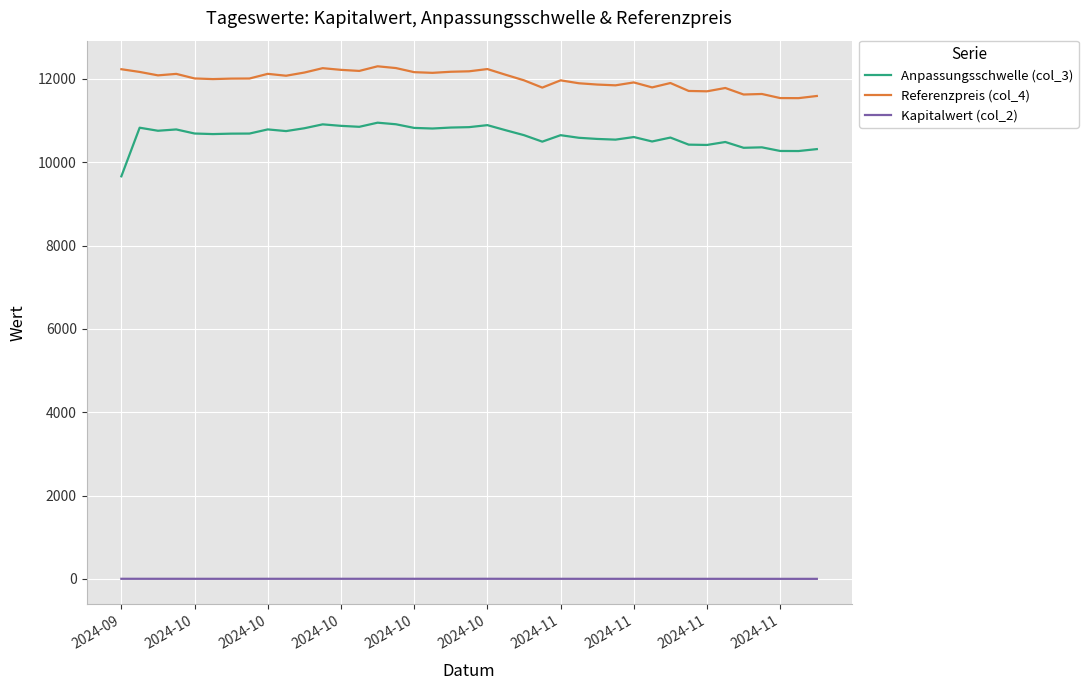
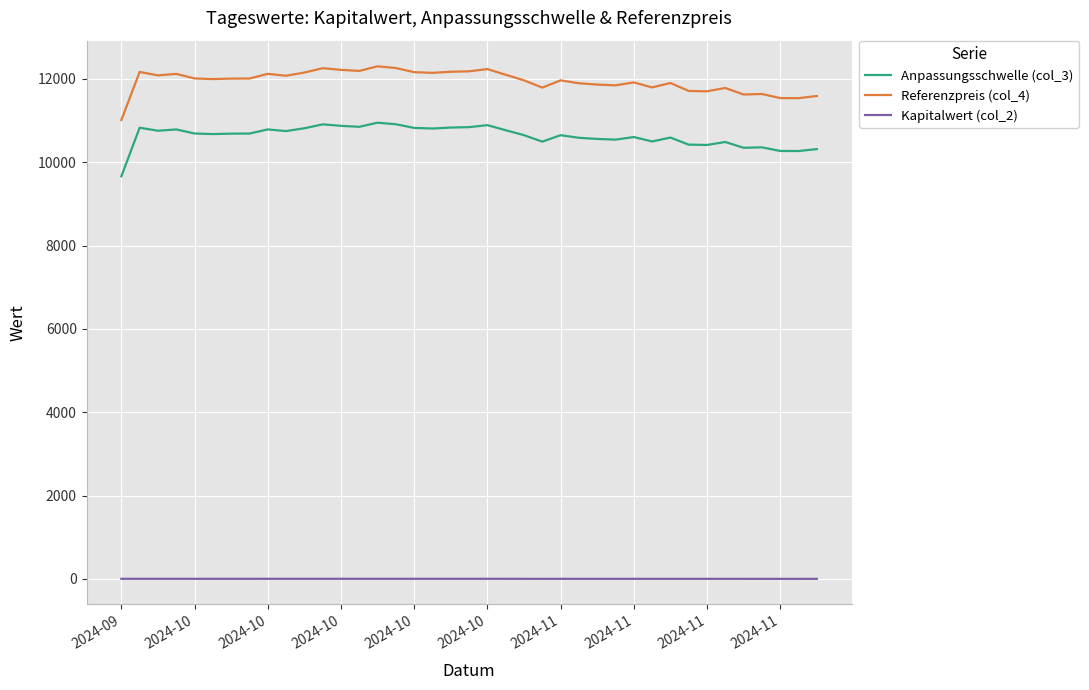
  {
    "Anpassungsschwelle (col_3)": {
      "2024-09": 9700
    },
    "Referenzpreis (col_4)": {
-     "2024-09": 12200
+     "2024-09": 11000
    },
    "Kapitalwert (col_2)": {
      "2024-09": 0
    }
  }
